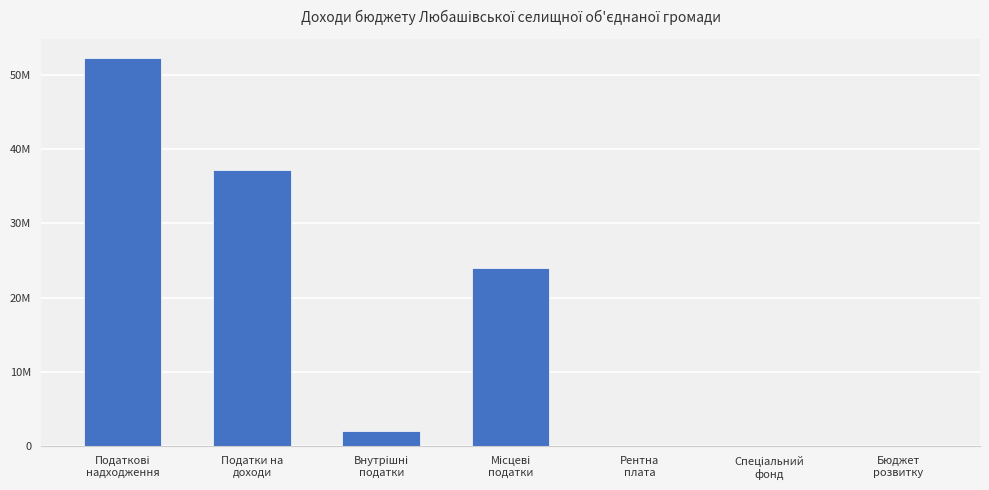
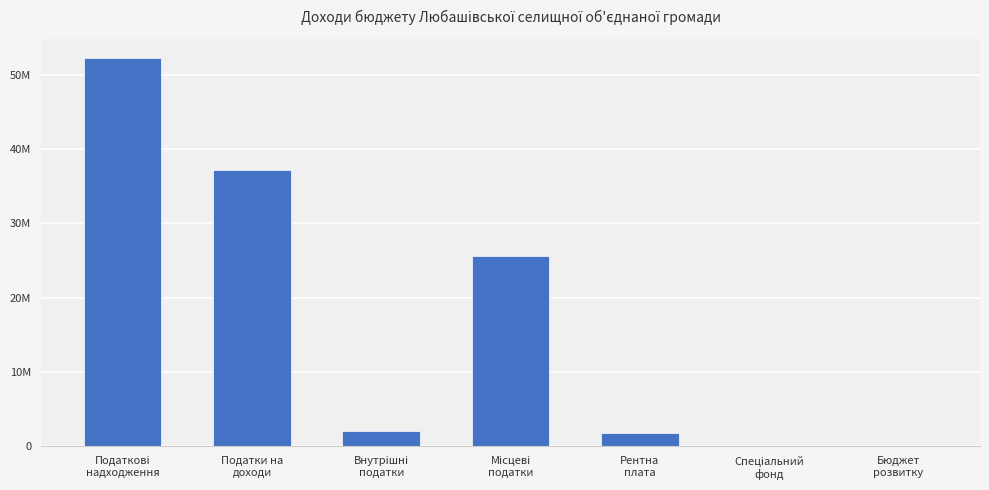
  {
    "Податкові надходження": 52000000,
    "Податки на доходи": 37000000,
    "Внутрішні податки": 2000000,
-   "Місцеві податки": 24000000,
-   "Рентна плата": 0,
+   "Місцеві податки": 26000000,
+   "Рентна плата": 2000000,
    "Бюджет розвитку": 0
  }
